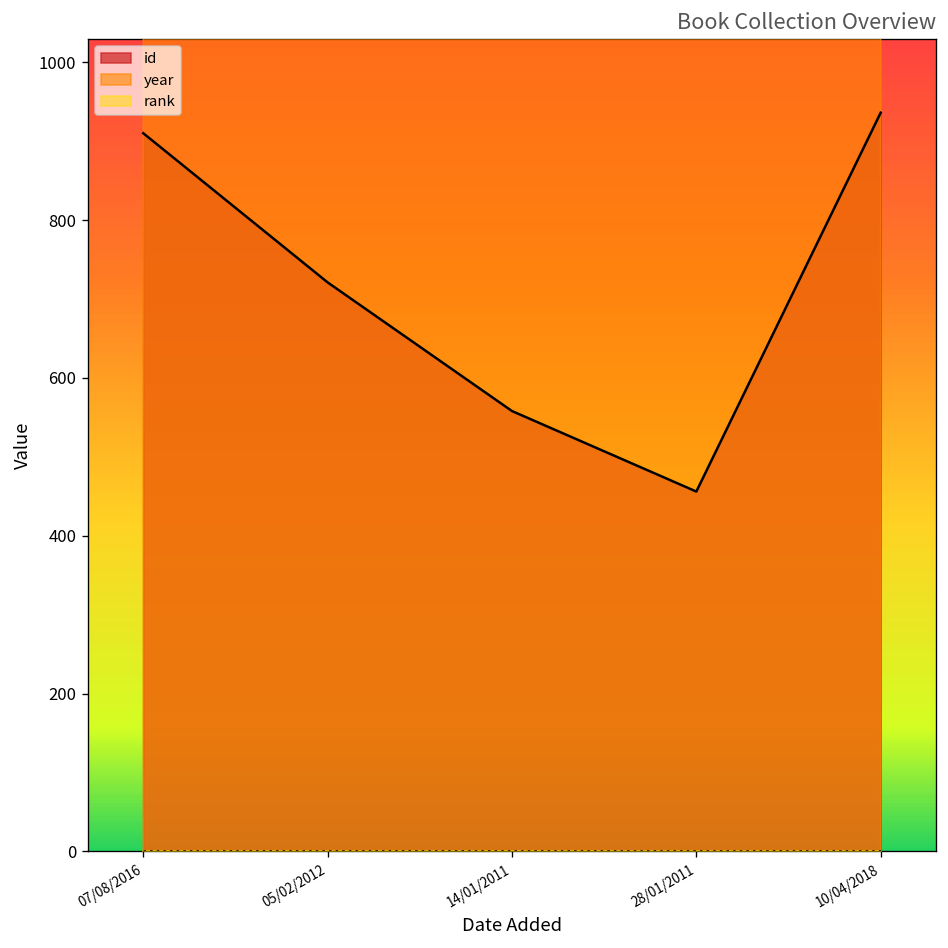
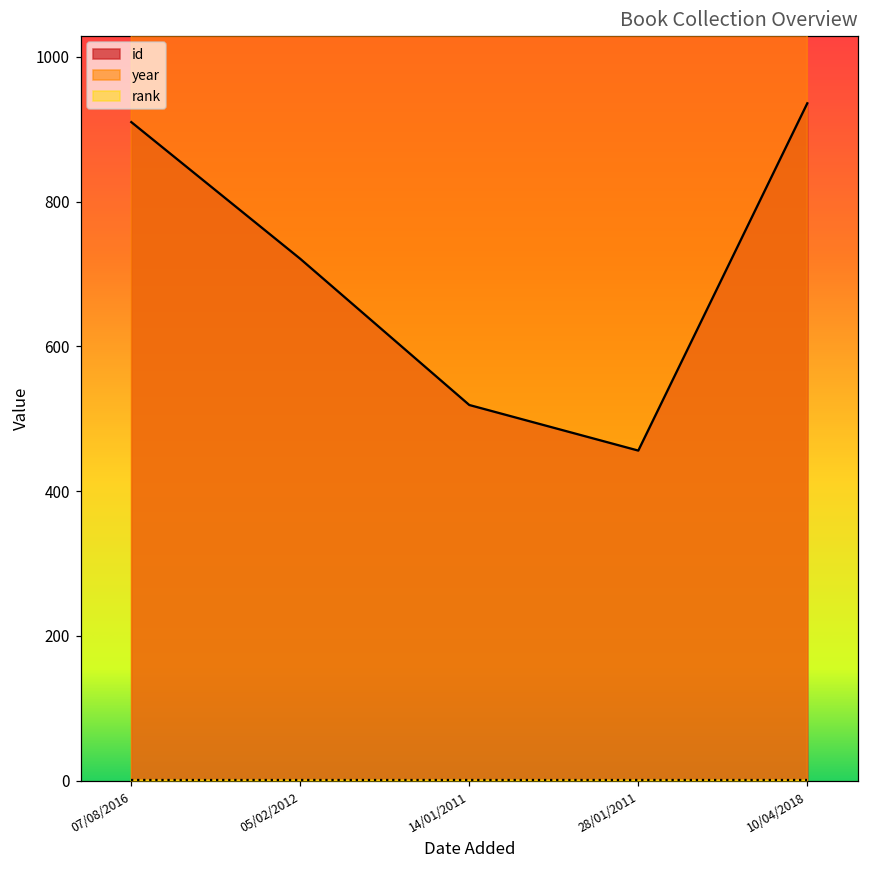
  {
    "id": {
      "07/08/2016": 910,
      "05/02/2012": 720,
-     "14/01/2011": 560,
+     "14/01/2011": 520,
      "28/01/2011": 460,
      "10/04/2018": 940
    },
    "rank": {
      "07/08/2016": 0,
      "05/02/2012": 0,
      "14/01/2011": 0,
      "28/01/2011": 0,
      "10/04/2018": 0
    }
  }
